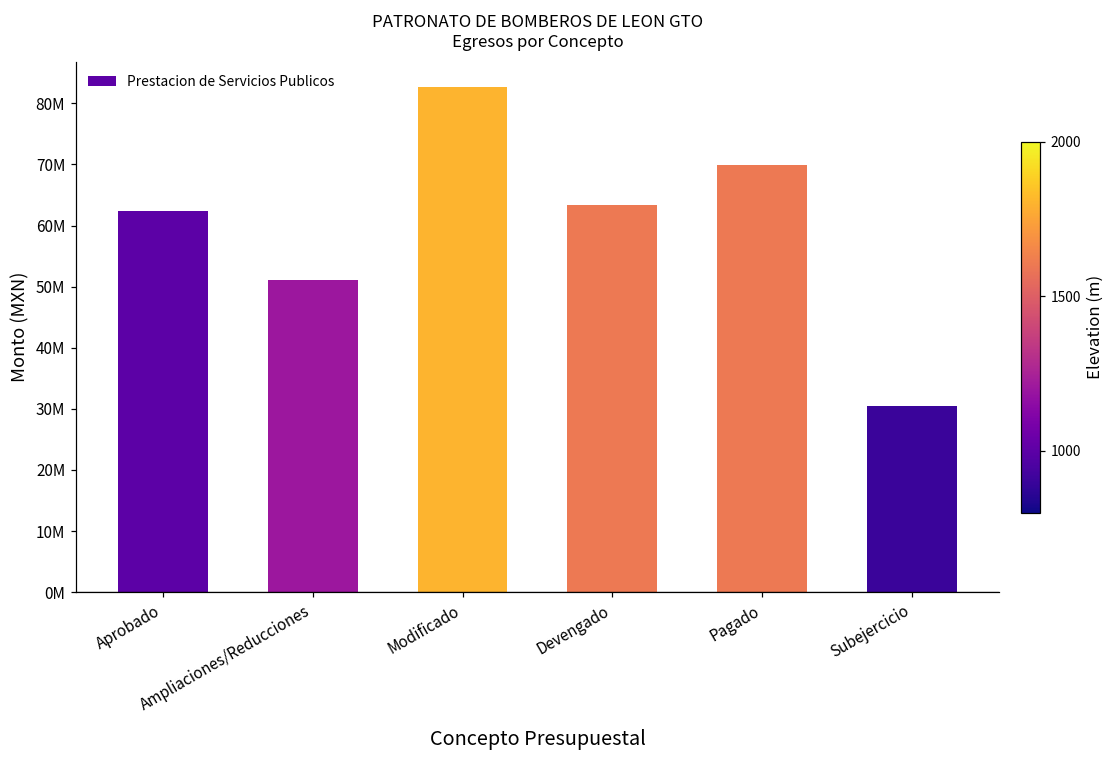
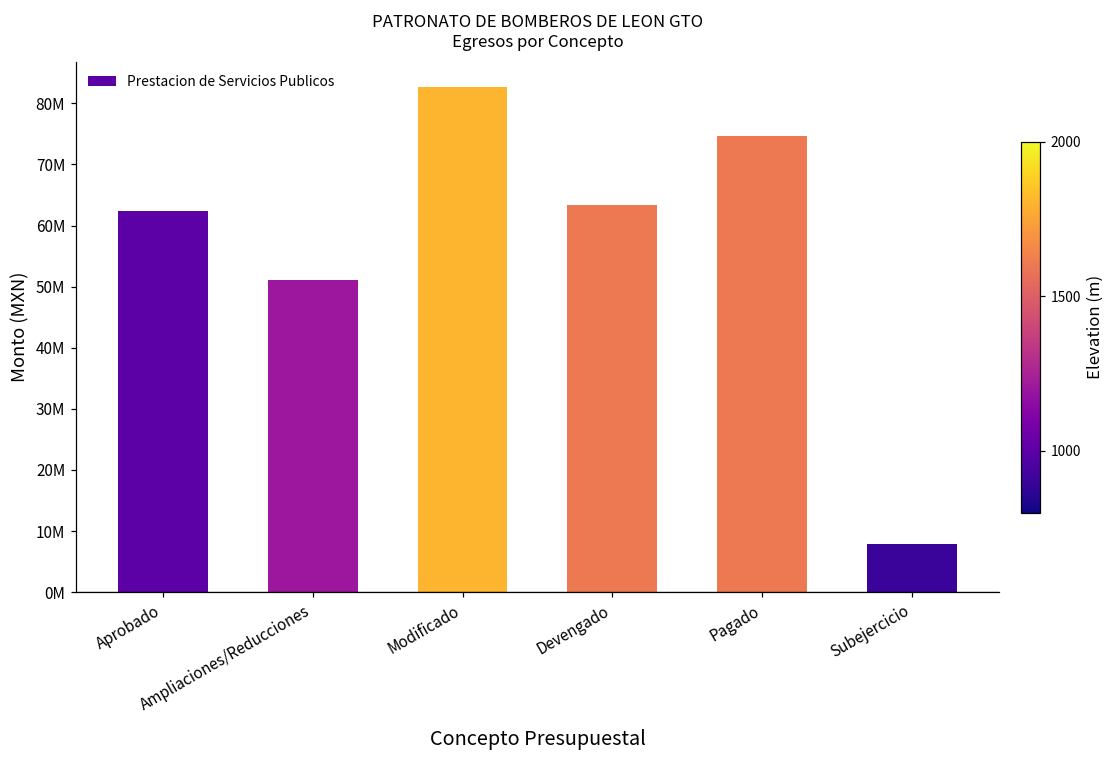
  {
    "Aprobado": 62000000,
    "Ampliaciones/Reducciones": 51000000,
    "Modificado": 83000000,
    "Devengado": 63000000,
-   "Pagado": 70000000,
-   "Subejercicio": 30000000
+   "Pagado": 75000000,
+   "Subejercicio": 8000000
  }
